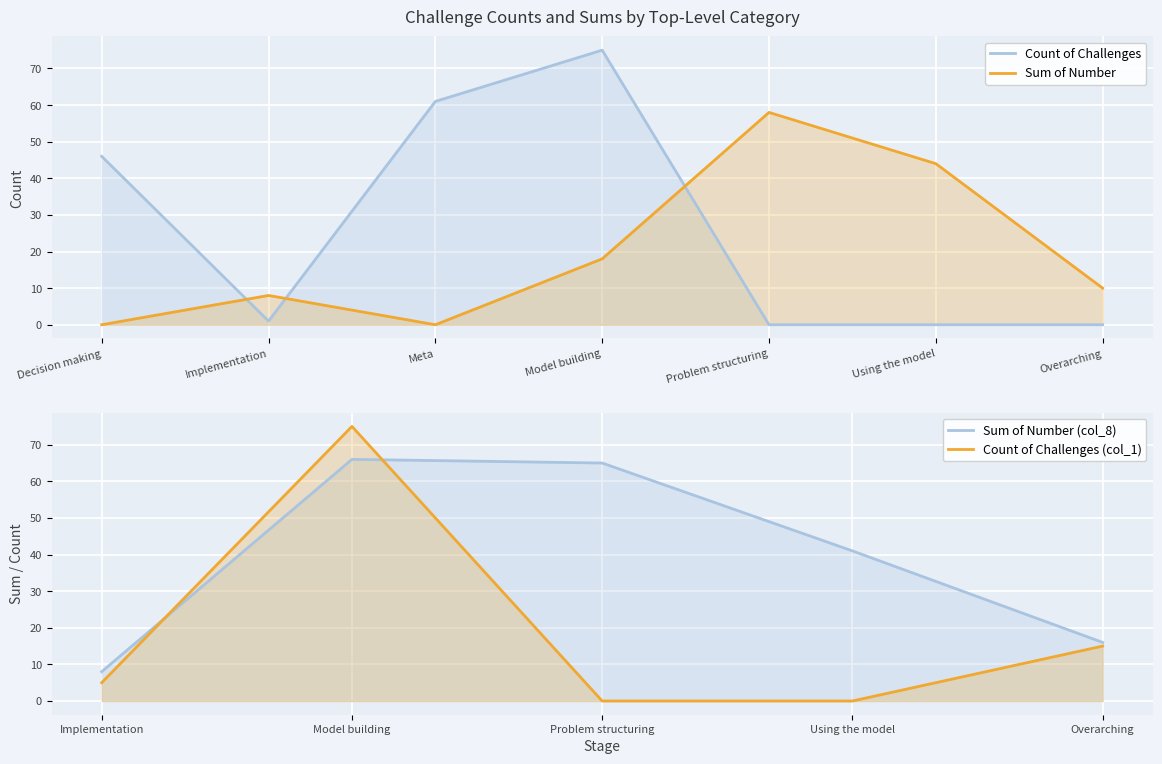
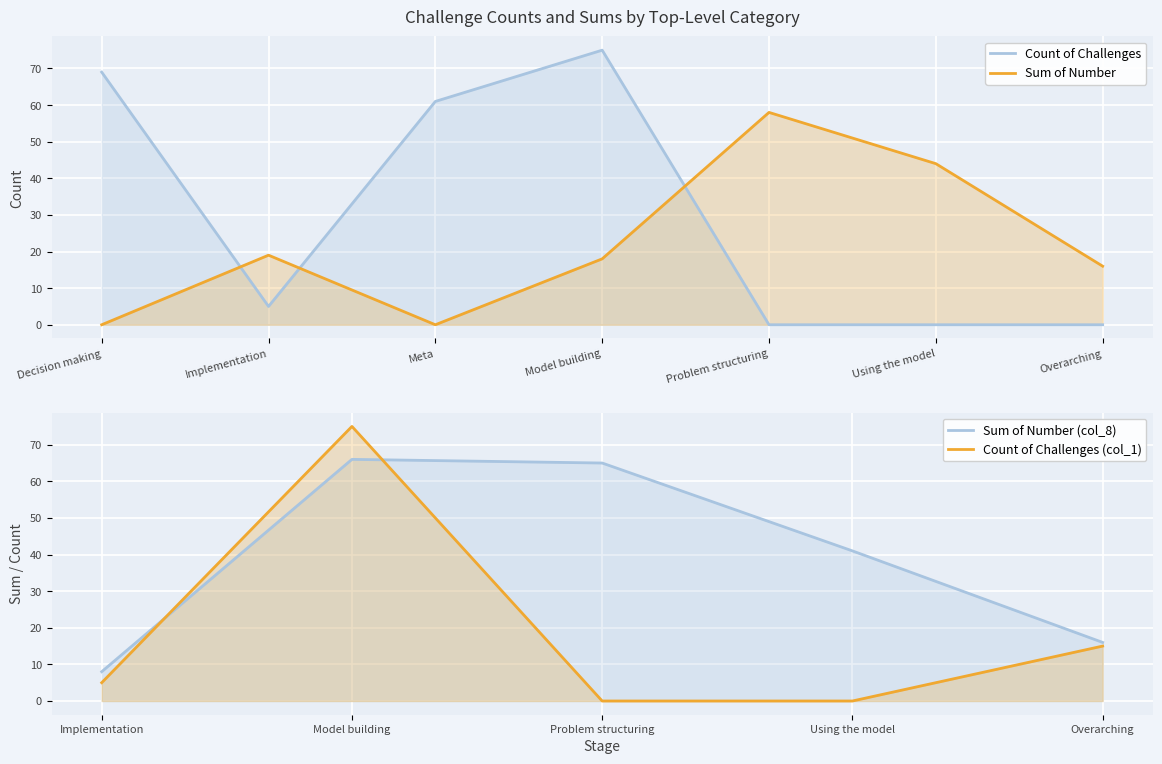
  {
    "Challenge Counts and Sums by Top-Level Category": {
      "Count of Challenges": {
-       "Decision making": 46,
-       "Implementation": 1,
+       "Decision making": 69,
+       "Implementation": 5,
        "Meta": 61,
        "Model building": 75,
        "Problem structuring": 0,
        "Using the model": 0,
        "Overarching": 0
      },
      "Sum of Number": {
        "Decision making": 0,
-       "Implementation": 8,
+       "Implementation": 19,
        "Meta": 0,
        "Model building": 18,
        "Problem structuring": 58,
        "Using the model": 44,
-       "Overarching": 10
+       "Overarching": 16
      }
    }
  }
